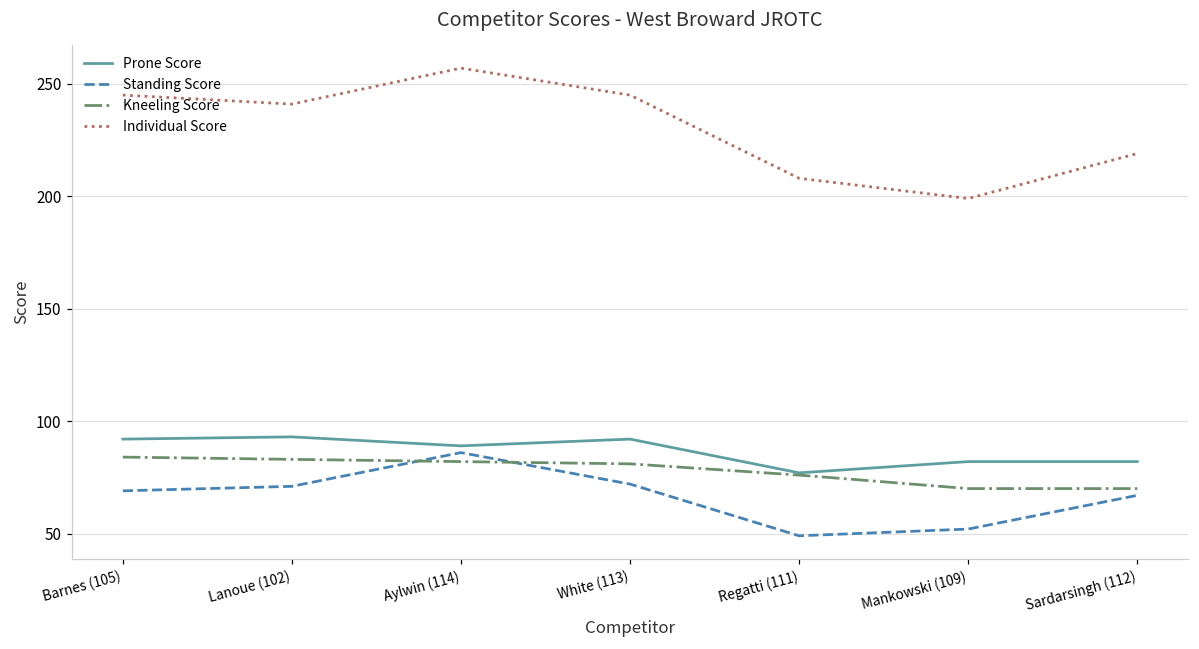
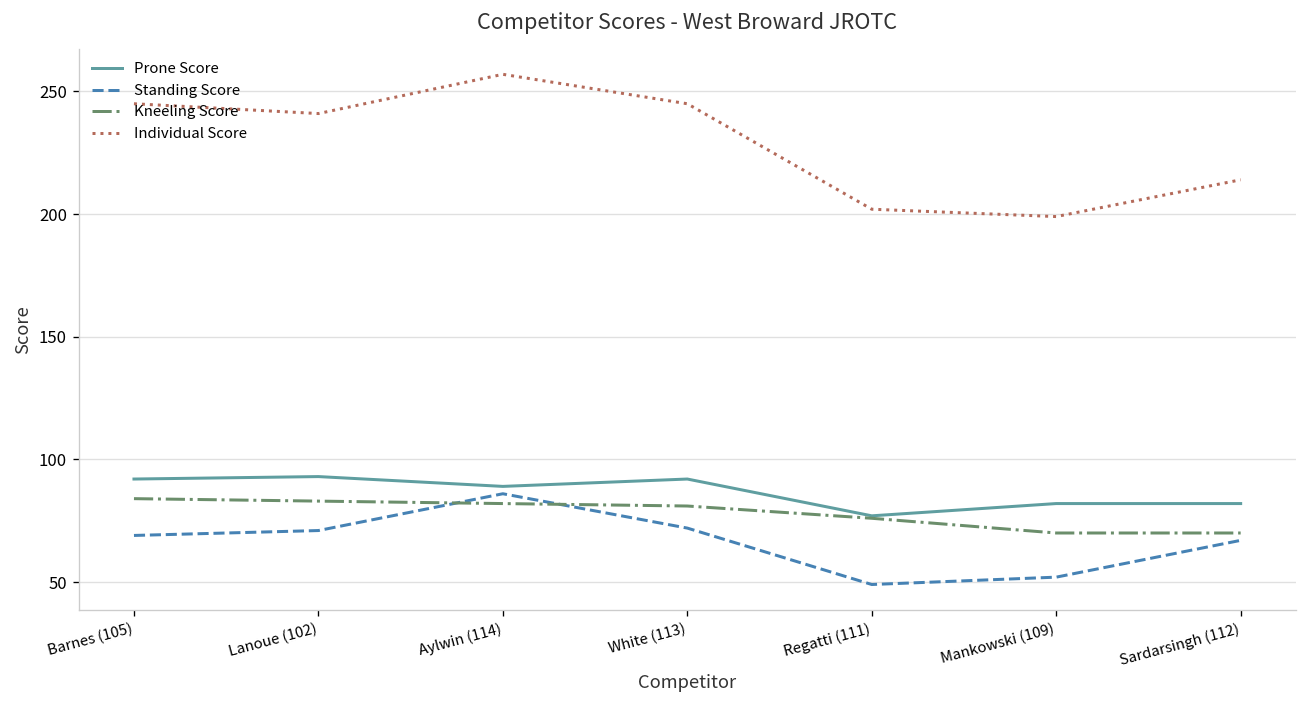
  {
    "Individual Score": {
      "Barnes (105)": 245,
      "Lanoue (102)": 241,
      "Aylwin (114)": 257,
      "White (113)": 245,
-     "Regatti (111)": 208,
+     "Regatti (111)": 202,
      "Mankowski (109)": 199,
-     "Sardarsingh (112)": 219
+     "Sardarsingh (112)": 214
    }
  }
